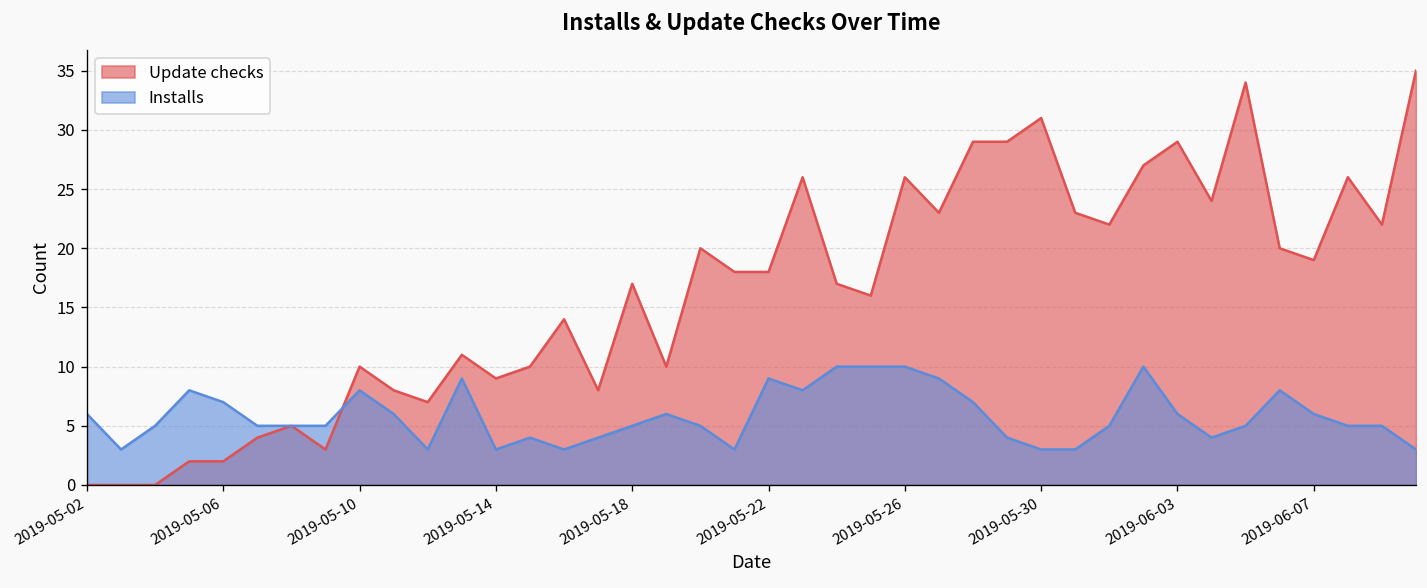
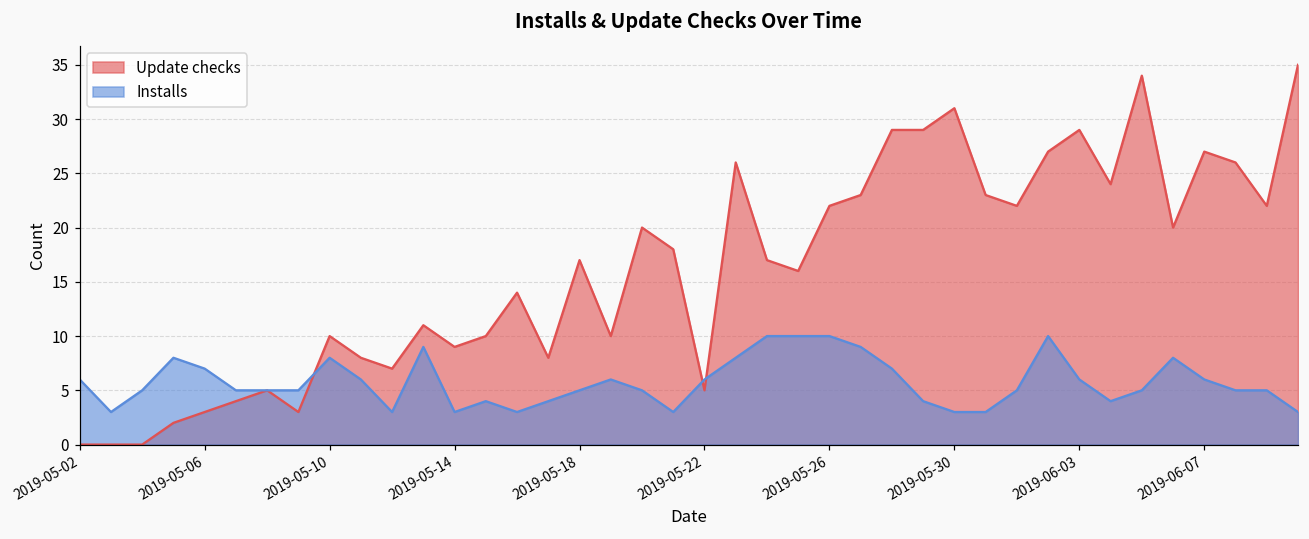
  {
    "Update checks": {
      "2019-05-02": 0,
-     "2019-05-06": 2,
+     "2019-05-06": 3,
      "2019-05-10": 10,
      "2019-05-14": 9,
      "2019-05-18": 17,
-     "2019-05-22": 18,
-     "2019-05-26": 26,
+     "2019-05-22": 5,
+     "2019-05-26": 22,
      "2019-05-30": 31,
      "2019-06-03": 29,
-     "2019-06-07": 19
+     "2019-06-07": 27
    },
    "Installs": {
      "2019-05-02": 6,
      "2019-05-06": 7,
      "2019-05-10": 8,
      "2019-05-14": 3,
      "2019-05-18": 5,
-     "2019-05-22": 9,
+     "2019-05-22": 6,
      "2019-05-26": 10,
      "2019-05-30": 3,
      "2019-06-03": 6,
      "2019-06-07": 6
    }
  }
